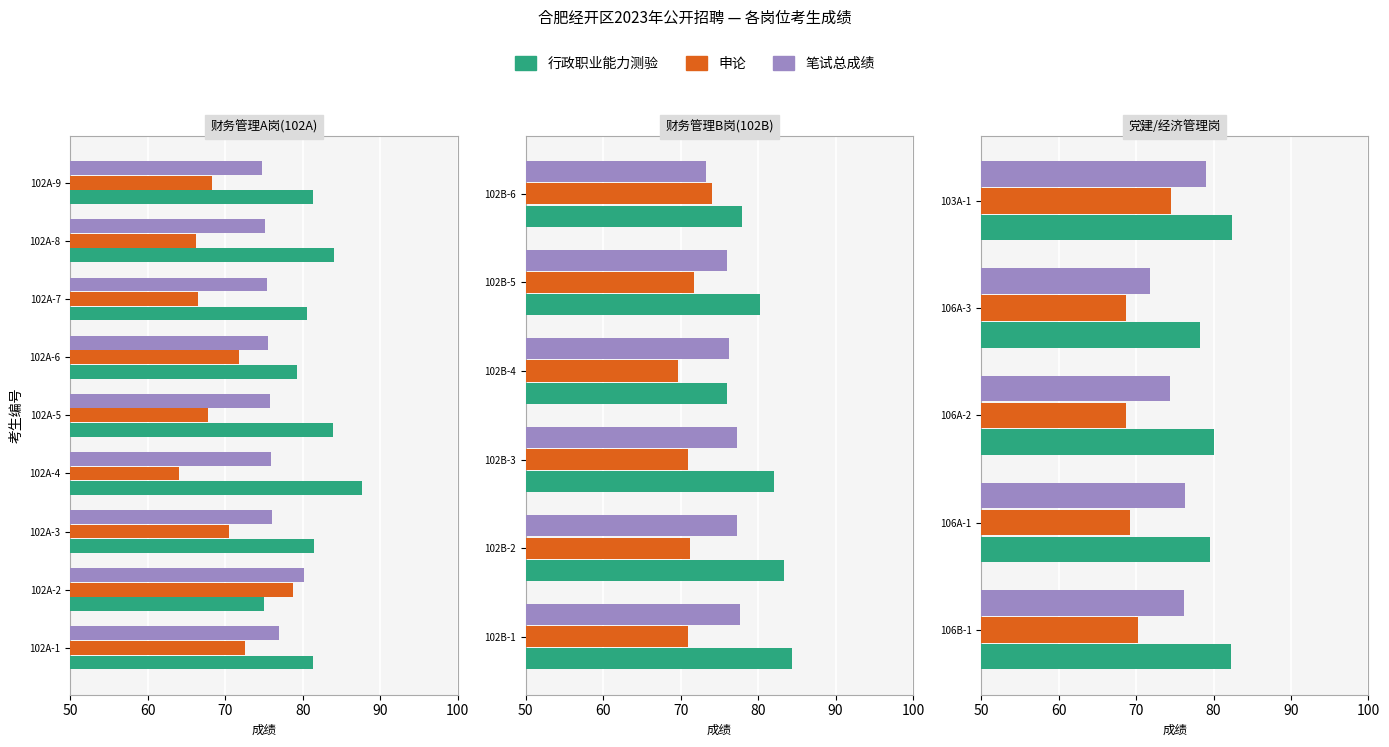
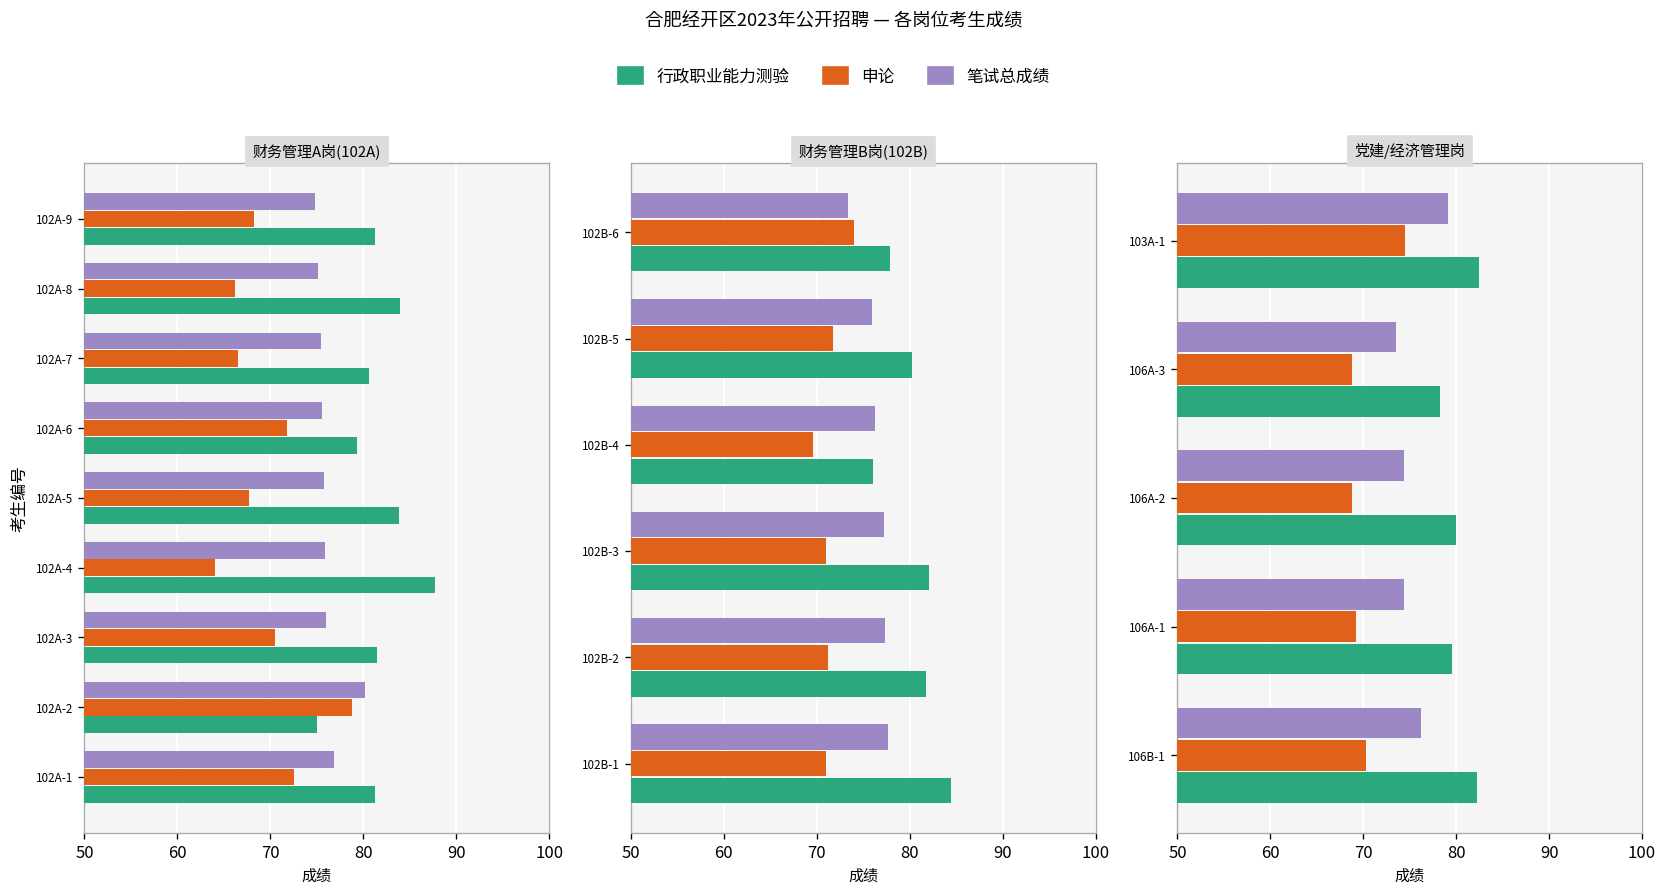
  {
    "财务管理A岗(102A)": {
      "行政职业能力测验": {
        "102A-9": 81,
        "102A-8": 84,
        "102A-7": 81,
        "102A-6": 79,
        "102A-5": 84,
        "102A-4": 88,
        "102A-3": 82,
        "102A-2": 75,
        "102A-1": 81
      },
      "申论": {
        "102A-9": 68,
        "102A-8": 66,
        "102A-7": 67,
        "102A-6": 72,
        "102A-5": 68,
        "102A-4": 64,
        "102A-3": 71,
        "102A-2": 79,
        "102A-1": 73
      },
      "笔试总成绩": {
        "102A-9": 75,
        "102A-8": 75,
        "102A-7": 75,
        "102A-6": 76,
        "102A-5": 76,
        "102A-4": 76,
        "102A-3": 76,
        "102A-2": 80,
        "102A-1": 77
      }
    },
    "财务管理B岗(102B)": {
      "行政职业能力测验": {
        "102B-6": 78,
        "102B-5": 80,
        "102B-4": 76,
        "102B-3": 82,
-       "102B-2": 83,
+       "102B-2": 82,
        "102B-1": 84
      },
      "申论": {
        "102B-6": 74,
        "102B-5": 72,
        "102B-4": 70,
        "102B-3": 71,
        "102B-2": 71,
        "102B-1": 71
      },
      "笔试总成绩": {
        "102B-6": 73,
        "102B-5": 76,
        "102B-4": 76,
        "102B-3": 77,
        "102B-2": 77,
        "102B-1": 78
      }
    },
    "党建/经济管理岗": {
      "行政职业能力测验": {
        "103A-1": 82,
        "106A-3": 78,
        "106A-2": 80,
        "106A-1": 80,
        "106B-1": 82
      },
      "申论": {
        "103A-1": 74,
        "106A-3": 69,
        "106A-2": 69,
        "106A-1": 69,
        "106B-1": 70
      },
      "笔试总成绩": {
        "103A-1": 79,
-       "106A-3": 72,
+       "106A-3": 74,
        "106A-2": 74,
-       "106A-1": 76,
+       "106A-1": 74,
        "106B-1": 76
      }
    }
  }
